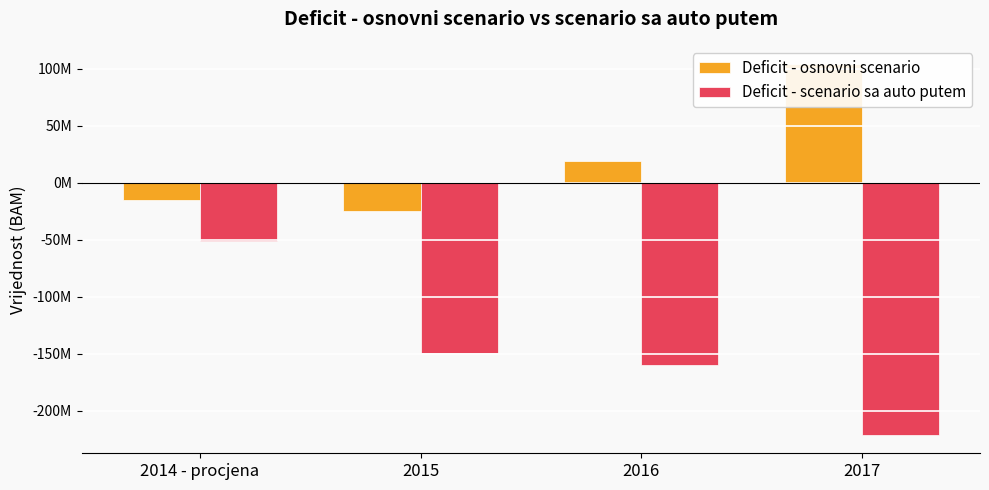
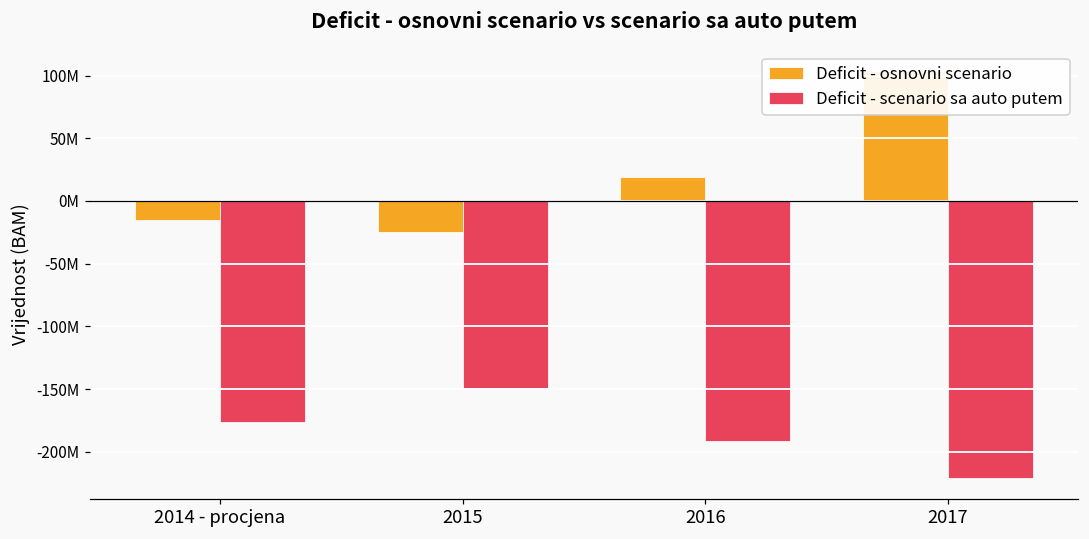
  {
    "Deficit - osnovni scenario": {
      "2014 - procjena": -16000000,
      "2015": -25000000,
      "2016": 19000000
    },
    "Deficit - scenario sa auto putem": {
-     "2014 - procjena": -51000000,
+     "2014 - procjena": -176000000,
      "2015": -150000000,
-     "2016": -160000000,
+     "2016": -192000000,
      "2017": -221000000
    }
  }
